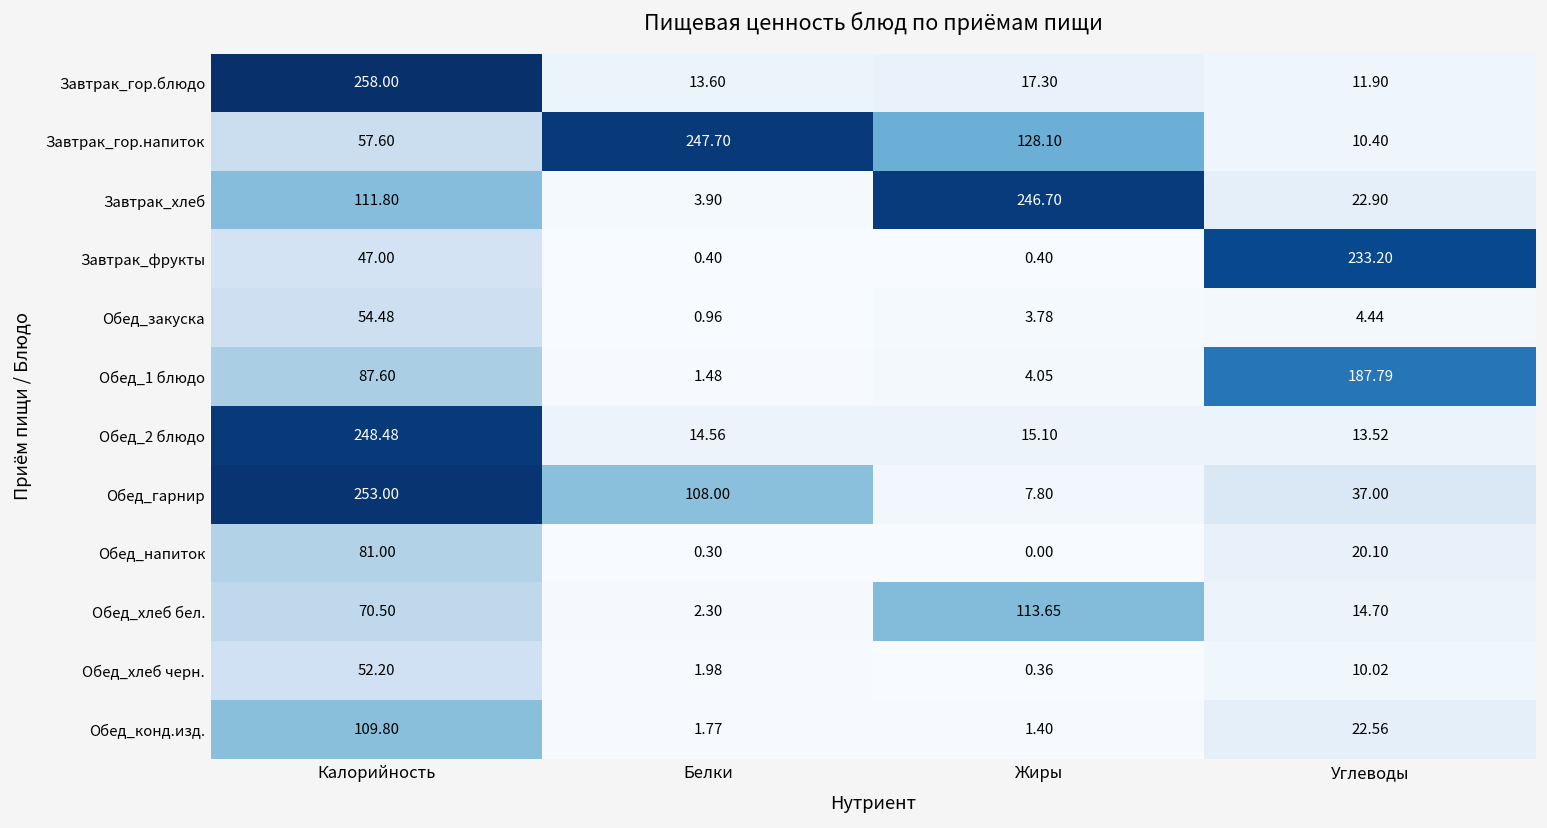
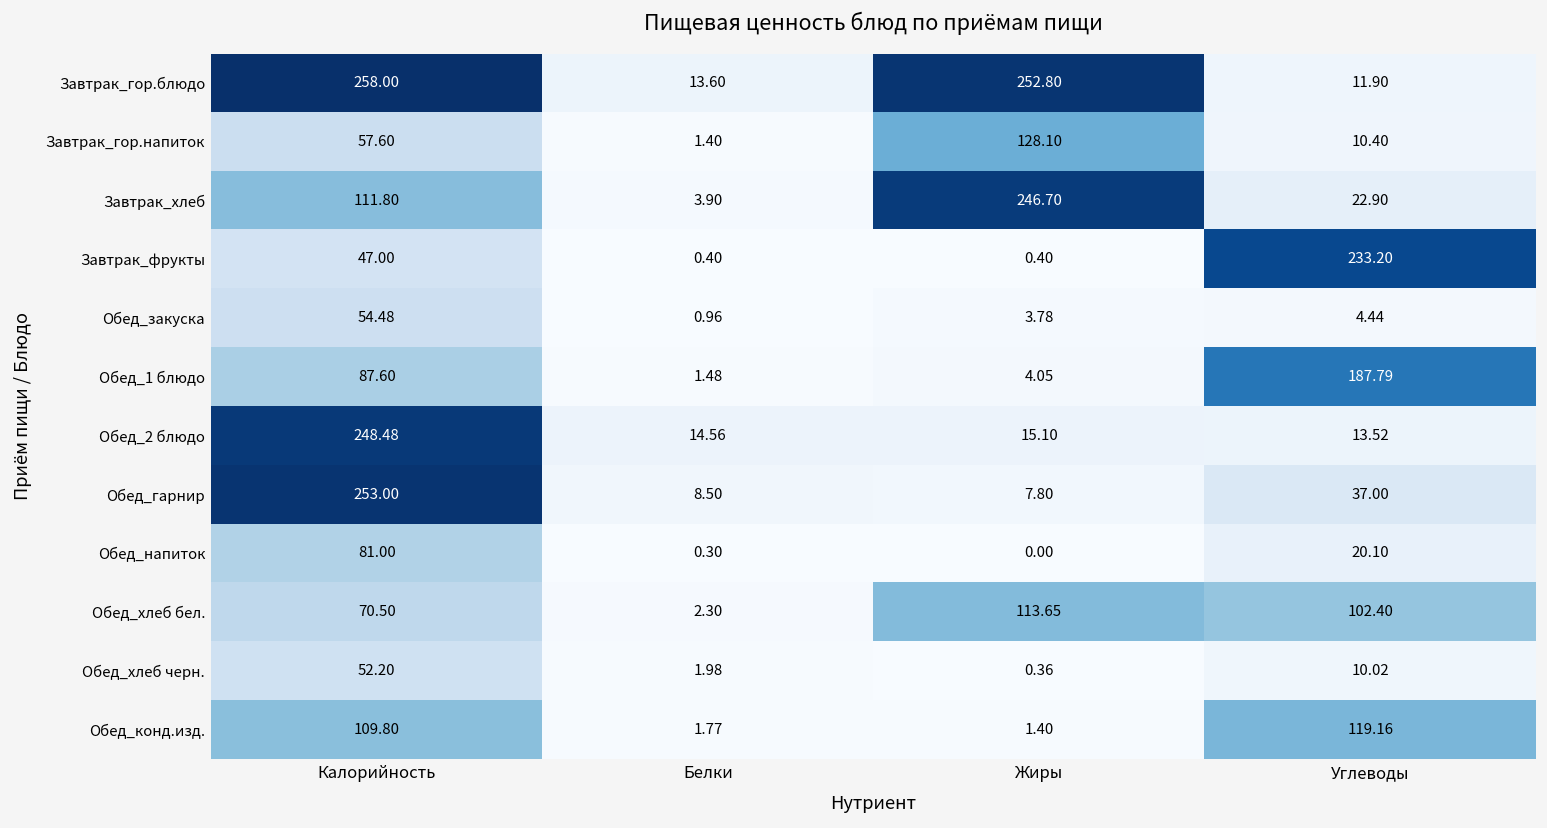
  {
    "Завтрак_гор.блюдо": {
      "Калорийность": 258.00,
      "Белки": 13.60,
-     "Жиры": 17.30,
+     "Жиры": 252.80,
      "Углеводы": 11.90
    },
    "Завтрак_гор.напиток": {
      "Калорийность": 57.60,
-     "Белки": 247.70,
+     "Белки": 1.40,
      "Жиры": 128.10,
      "Углеводы": 10.40
    },
    "Завтрак_хлеб": {
      "Калорийность": 111.80,
      "Белки": 3.90,
      "Жиры": 246.70,
      "Углеводы": 22.90
    },
    "Завтрак_фрукты": {
      "Калорийность": 47.00,
      "Белки": 0.40,
      "Жиры": 0.40,
      "Углеводы": 233.20
    },
    "Обед_закуска": {
      "Калорийность": 54.48,
      "Белки": 0.96,
      "Жиры": 3.78,
      "Углеводы": 4.44
    },
    "Обед_1 блюдо": {
      "Калорийность": 87.60,
      "Белки": 1.48,
      "Жиры": 4.05,
      "Углеводы": 187.79
    },
    "Обед_2 блюдо": {
      "Калорийность": 248.48,
      "Белки": 14.56,
      "Жиры": 15.10,
      "Углеводы": 13.52
    },
    "Обед_гарнир": {
      "Калорийность": 253.00,
-     "Белки": 108.00,
+     "Белки": 8.50,
      "Жиры": 7.80,
      "Углеводы": 37.00
    },
    "Обед_напиток": {
      "Калорийность": 81.00,
      "Белки": 0.30,
      "Жиры": 0.00,
      "Углеводы": 20.10
    },
    "Обед_хлеб бел.": {
      "Калорийность": 70.50,
      "Белки": 2.30,
      "Жиры": 113.65,
-     "Углеводы": 14.70
+     "Углеводы": 102.40
    },
    "Обед_хлеб черн.": {
      "Калорийность": 52.20,
      "Белки": 1.98,
      "Жиры": 0.36,
      "Углеводы": 10.02
    },
    "Обед_конд.изд.": {
      "Калорийность": 109.80,
      "Белки": 1.77,
      "Жиры": 1.40,
-     "Углеводы": 22.56
+     "Углеводы": 119.16
    }
  }
